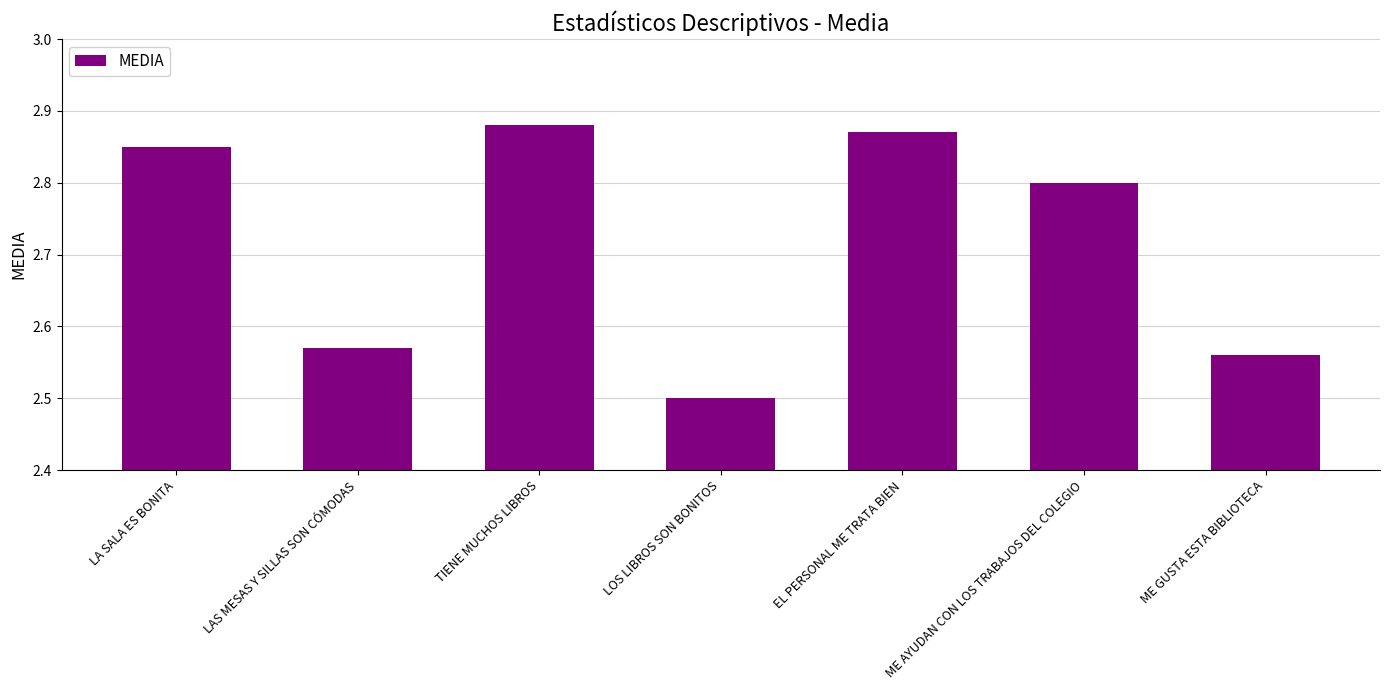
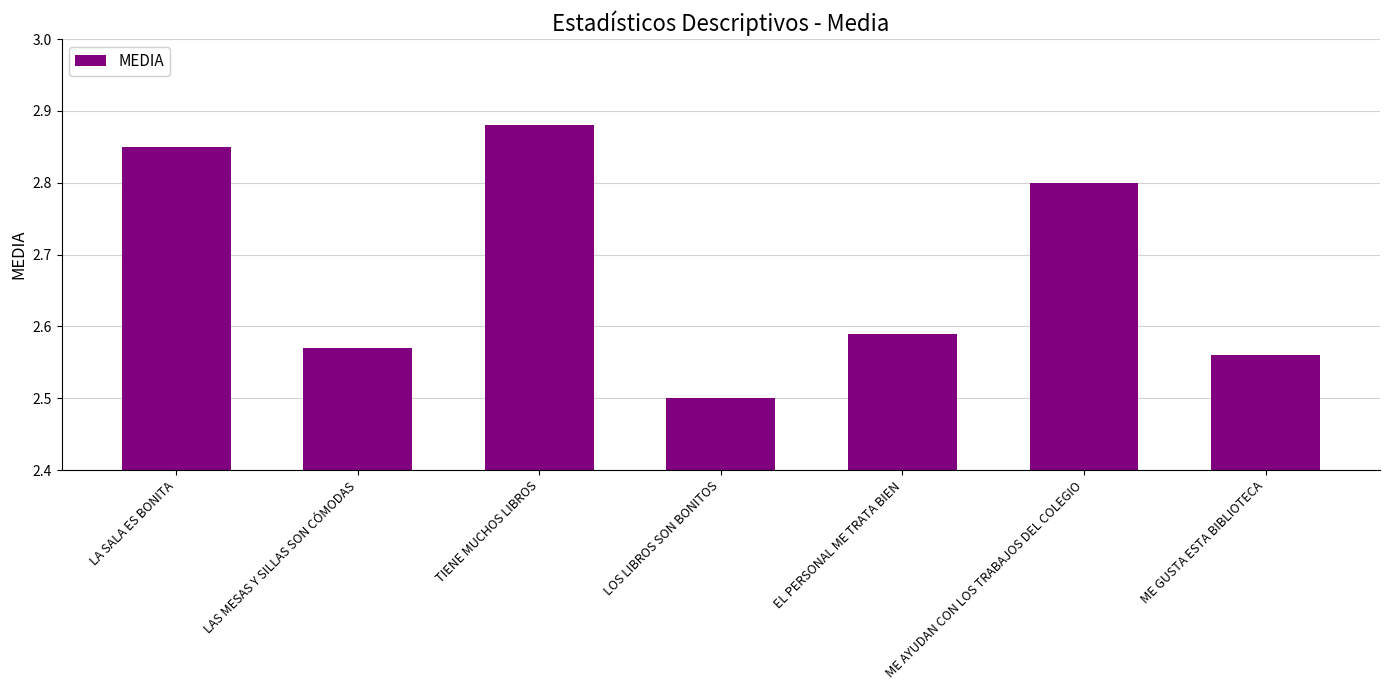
  {
    "LA SALA ES BONITA": 2.85,
    "LAS MESAS Y SILLAS SON CÓMODAS": 2.57,
    "TIENE MUCHOS LIBROS": 2.88,
    "LOS LIBROS SON BONITOS": 2.50,
-   "EL PERSONAL ME TRATA BIEN": 2.87,
+   "EL PERSONAL ME TRATA BIEN": 2.59,
    "ME AYUDAN CON LOS TRABAJOS DEL COLEGIO": 2.80,
    "ME GUSTA ESTA BIBLIOTECA": 2.56
  }
